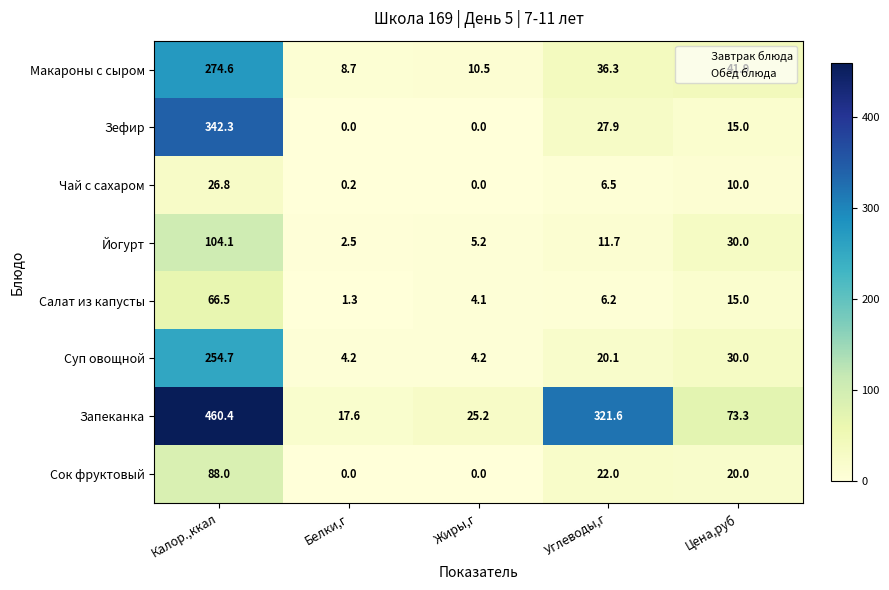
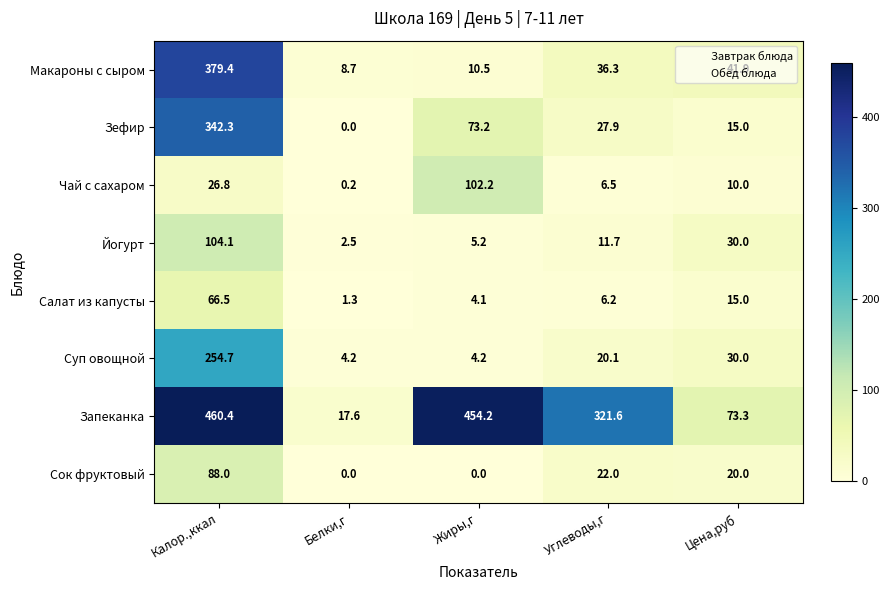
  {
    "Макароны с сыром": {
-     "Калор.,ккал": 274.6,
+     "Калор.,ккал": 379.4,
      "Белки,г": 8.7,
      "Жиры,г": 10.5,
      "Углеводы,г": 36.3
    },
    "Зефир": {
      "Калор.,ккал": 342.3,
      "Белки,г": 0.0,
-     "Жиры,г": 0.0,
+     "Жиры,г": 73.2,
      "Углеводы,г": 27.9,
      "Цена,руб": 15.0
    },
    "Чай с сахаром": {
      "Калор.,ккал": 26.8,
      "Белки,г": 0.2,
-     "Жиры,г": 0.0,
+     "Жиры,г": 102.2,
      "Углеводы,г": 6.5,
      "Цена,руб": 10.0
    },
    "Йогурт": {
      "Калор.,ккал": 104.1,
      "Белки,г": 2.5,
      "Жиры,г": 5.2,
      "Углеводы,г": 11.7,
      "Цена,руб": 30.0
    },
    "Салат из капусты": {
      "Калор.,ккал": 66.5,
      "Белки,г": 1.3,
      "Жиры,г": 4.1,
      "Углеводы,г": 6.2,
      "Цена,руб": 15.0
    },
    "Суп овощной": {
      "Калор.,ккал": 254.7,
      "Белки,г": 4.2,
      "Жиры,г": 4.2,
      "Углеводы,г": 20.1,
      "Цена,руб": 30.0
    },
    "Запеканка": {
      "Калор.,ккал": 460.4,
      "Белки,г": 17.6,
-     "Жиры,г": 25.2,
+     "Жиры,г": 454.2,
      "Углеводы,г": 321.6,
      "Цена,руб": 73.3
    },
    "Сок фруктовый": {
      "Калор.,ккал": 88.0,
      "Белки,г": 0.0,
      "Жиры,г": 0.0,
      "Углеводы,г": 22.0,
      "Цена,руб": 20.0
    }
  }
